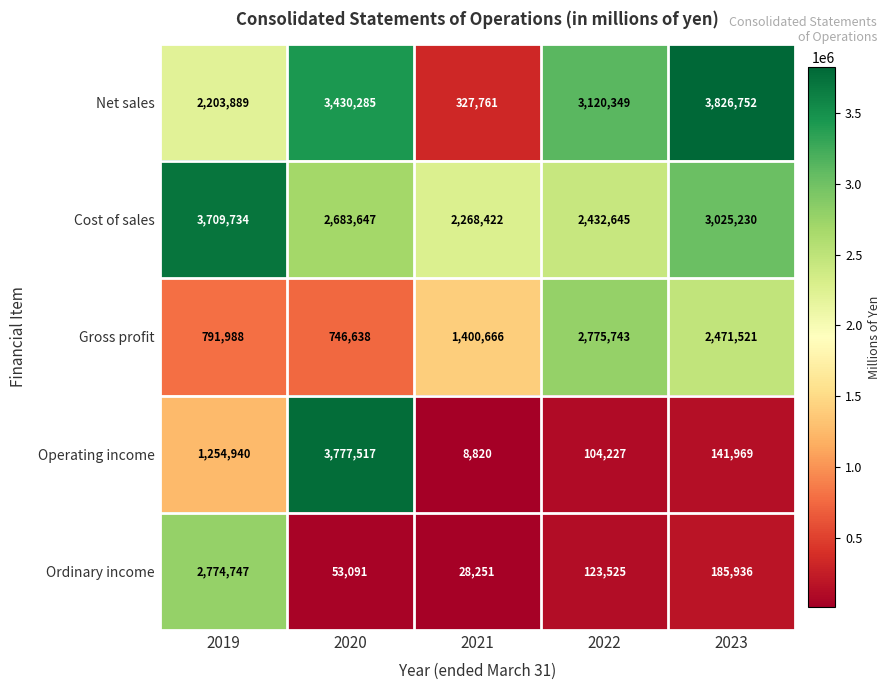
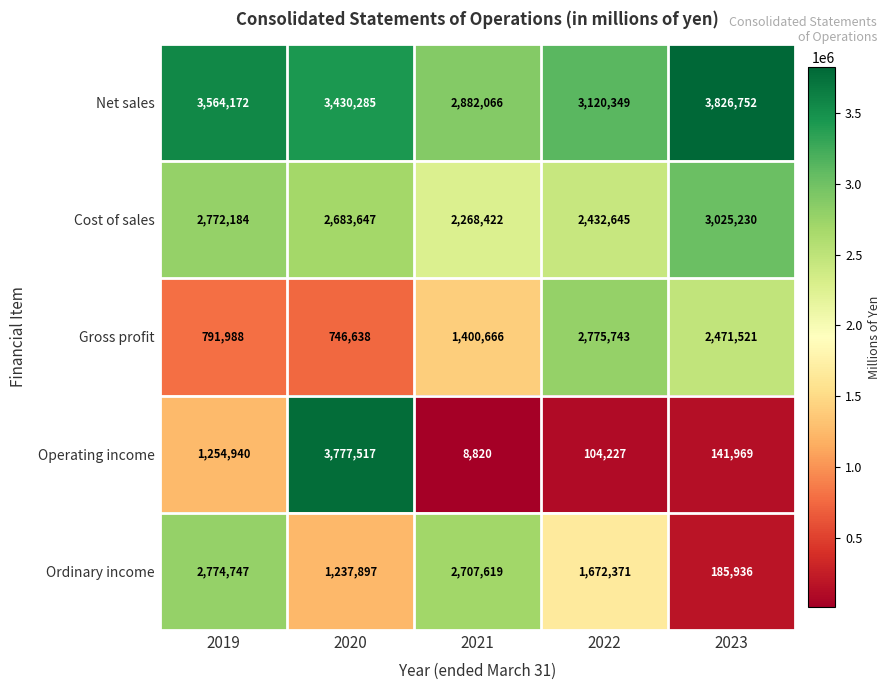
  {
    "Net sales": {
-     "2019": "2,203,889",
+     "2019": "3,564,172",
      "2020": "3,430,285",
-     "2021": "327,761",
+     "2021": "2,882,066",
      "2022": "3,120,349",
      "2023": "3,826,752"
    },
    "Cost of sales": {
-     "2019": "3,709,734",
+     "2019": "2,772,184",
      "2020": "2,683,647",
      "2021": "2,268,422",
      "2022": "2,432,645",
      "2023": "3,025,230"
    },
    "Gross profit": {
      "2019": "791,988",
      "2020": "746,638",
      "2021": "1,400,666",
      "2022": "2,775,743",
      "2023": "2,471,521"
    },
    "Operating income": {
      "2019": "1,254,940",
      "2020": "3,777,517",
      "2021": "8,820",
      "2022": "104,227",
      "2023": "141,969"
    },
    "Ordinary income": {
      "2019": "2,774,747",
-     "2020": "53,091",
-     "2021": "28,251",
-     "2022": "123,525",
+     "2020": "1,237,897",
+     "2021": "2,707,619",
+     "2022": "1,672,371",
      "2023": "185,936"
    }
  }
